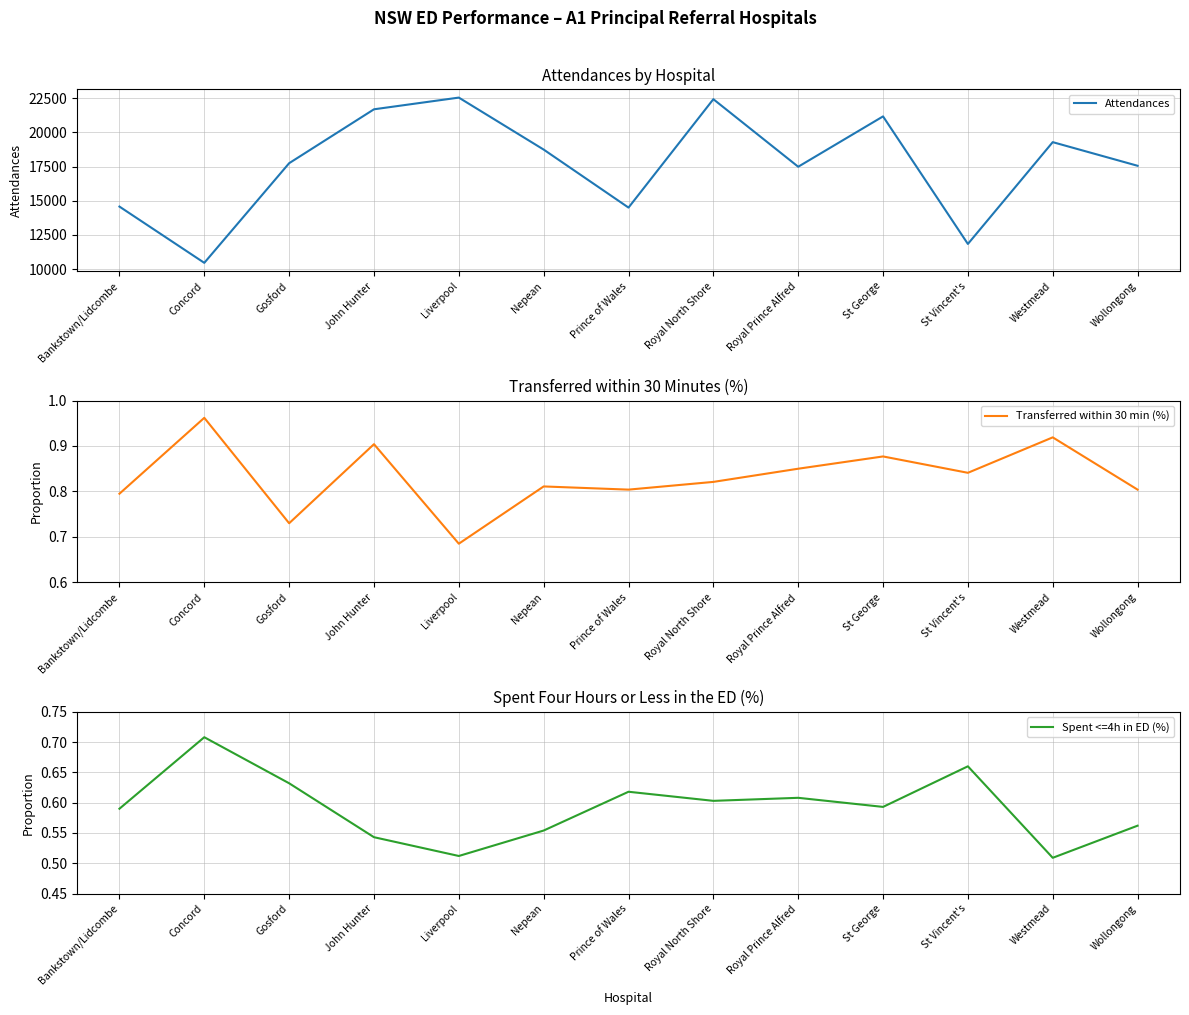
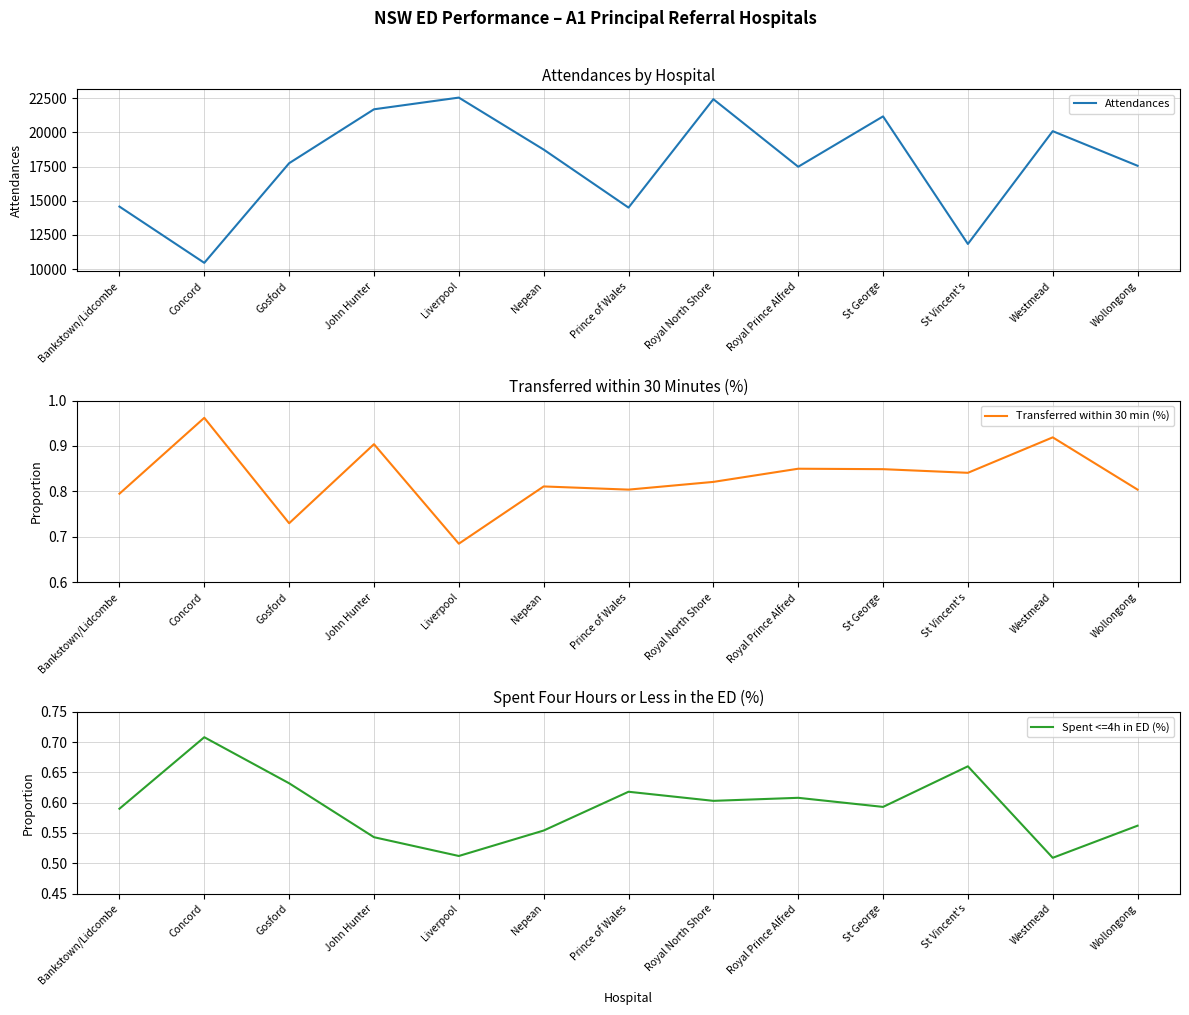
  {
    "Attendances by Hospital": {
      "Bankstown/Lidcombe": 14600,
      "Concord": 10500,
      "Gosford": 17700,
      "John Hunter": 21700,
      "Liverpool": 22600,
      "Nepean": 18700,
      "Prince of Wales": 14500,
      "Royal North Shore": 22400,
      "Royal Prince Alfred": 17500,
      "St George": 21200,
      "St Vincent's": 11800,
-     "Westmead": 19300,
+     "Westmead": 20100,
      "Wollongong": 17600
    },
    "Transferred within 30 Minutes (%)": {
      "Bankstown/Lidcombe": 0.80,
      "Concord": 0.96,
      "Gosford": 0.73,
      "John Hunter": 0.90,
      "Liverpool": 0.69,
      "Nepean": 0.81,
      "Prince of Wales": 0.80,
      "Royal North Shore": 0.82,
      "Royal Prince Alfred": 0.85,
-     "St George": 0.88,
+     "St George": 0.85,
      "St Vincent's": 0.84,
      "Westmead": 0.92,
      "Wollongong": 0.80
    },
    "Spent Four Hours or Less in the ED (%)": {
      "Bankstown/Lidcombe": 0.59,
      "Concord": 0.71,
      "Gosford": 0.63,
      "John Hunter": 0.54,
      "Liverpool": 0.51,
      "Nepean": 0.55,
      "Prince of Wales": 0.62,
      "Royal North Shore": 0.60,
      "Royal Prince Alfred": 0.61,
      "St George": 0.59,
      "St Vincent's": 0.66,
      "Westmead": 0.51,
      "Wollongong": 0.56
    }
  }
